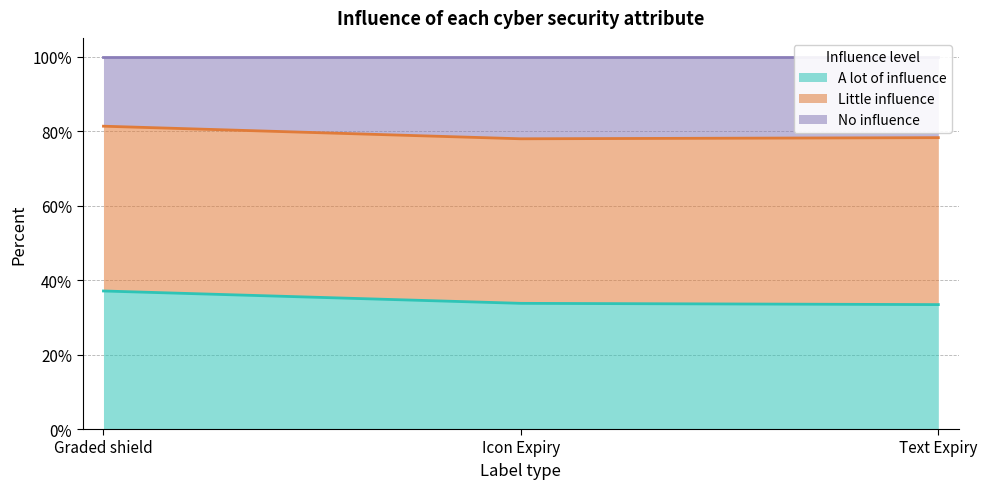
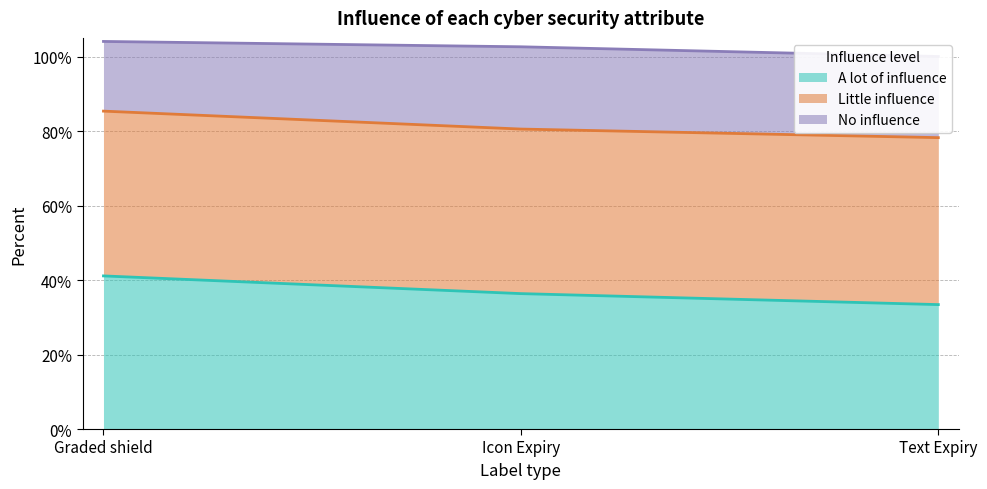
  {
    "A lot of influence": {
-     "Graded shield": "37%",
-     "Icon Expiry": "34%",
+     "Graded shield": "41%",
+     "Icon Expiry": "36%",
      "Text Expiry": "33%"
    },
    "Little influence": {
      "Graded shield": "44%",
      "Icon Expiry": "44%",
      "Text Expiry": "45%"
    },
    "No influence": {
      "Graded shield": "19%",
      "Icon Expiry": "22%"
    }
  }
